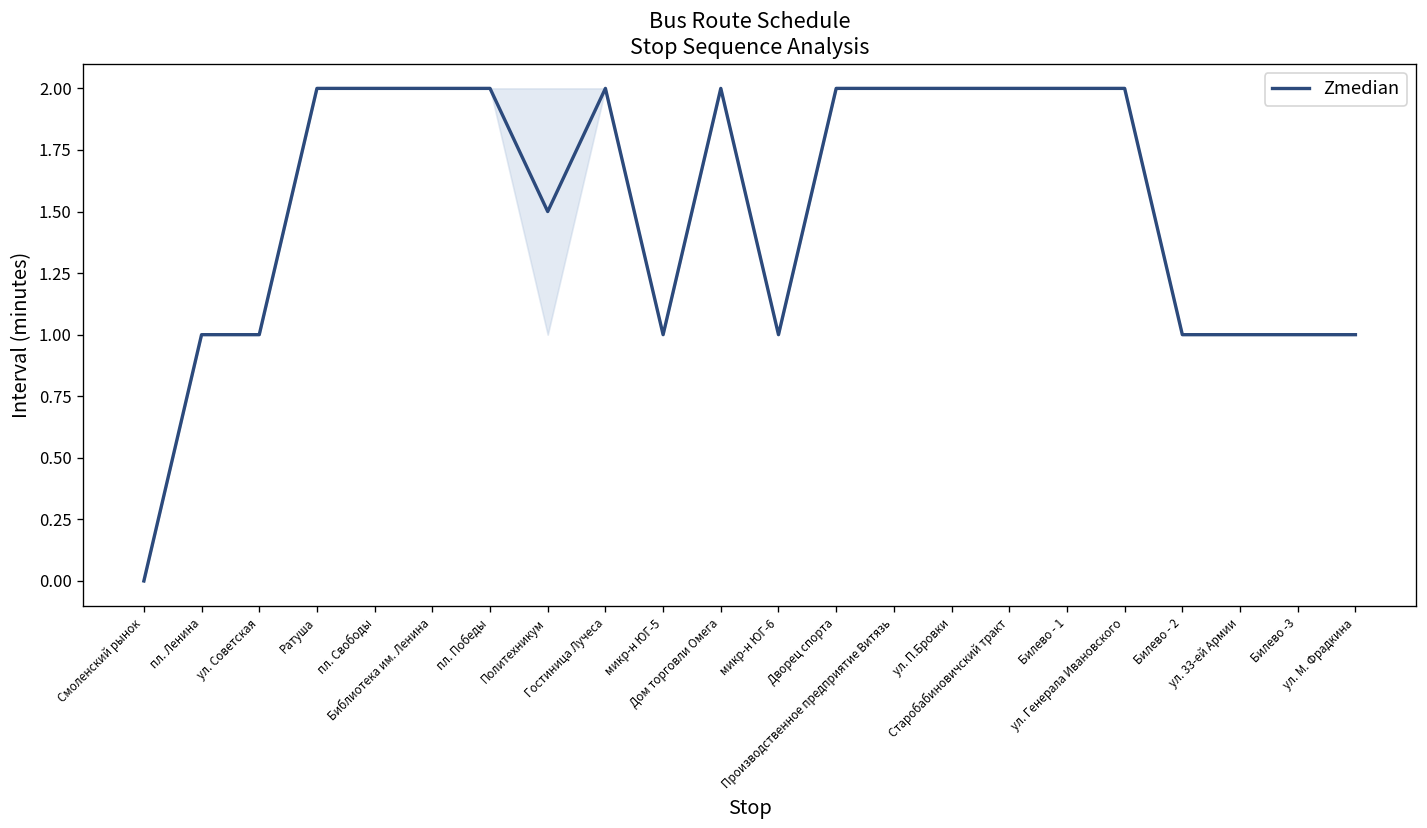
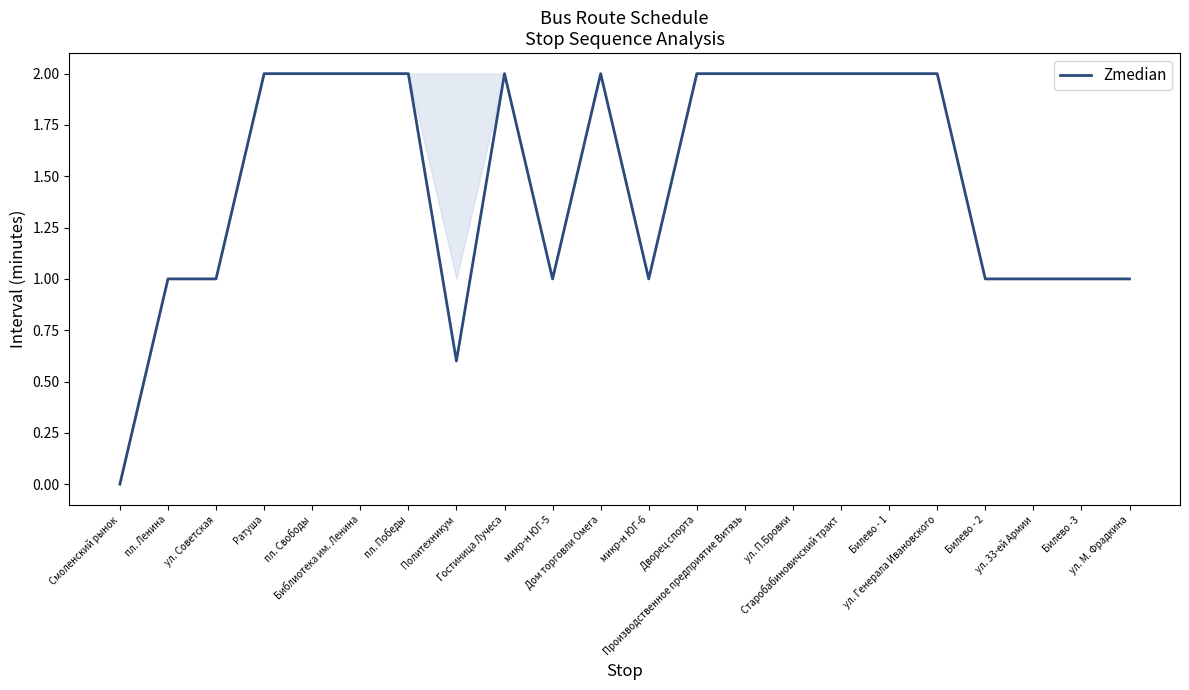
  {
    "Zmedian": {
-     "Политехникум": 1.5
+     "Политехникум": 0.6
    }
  }
